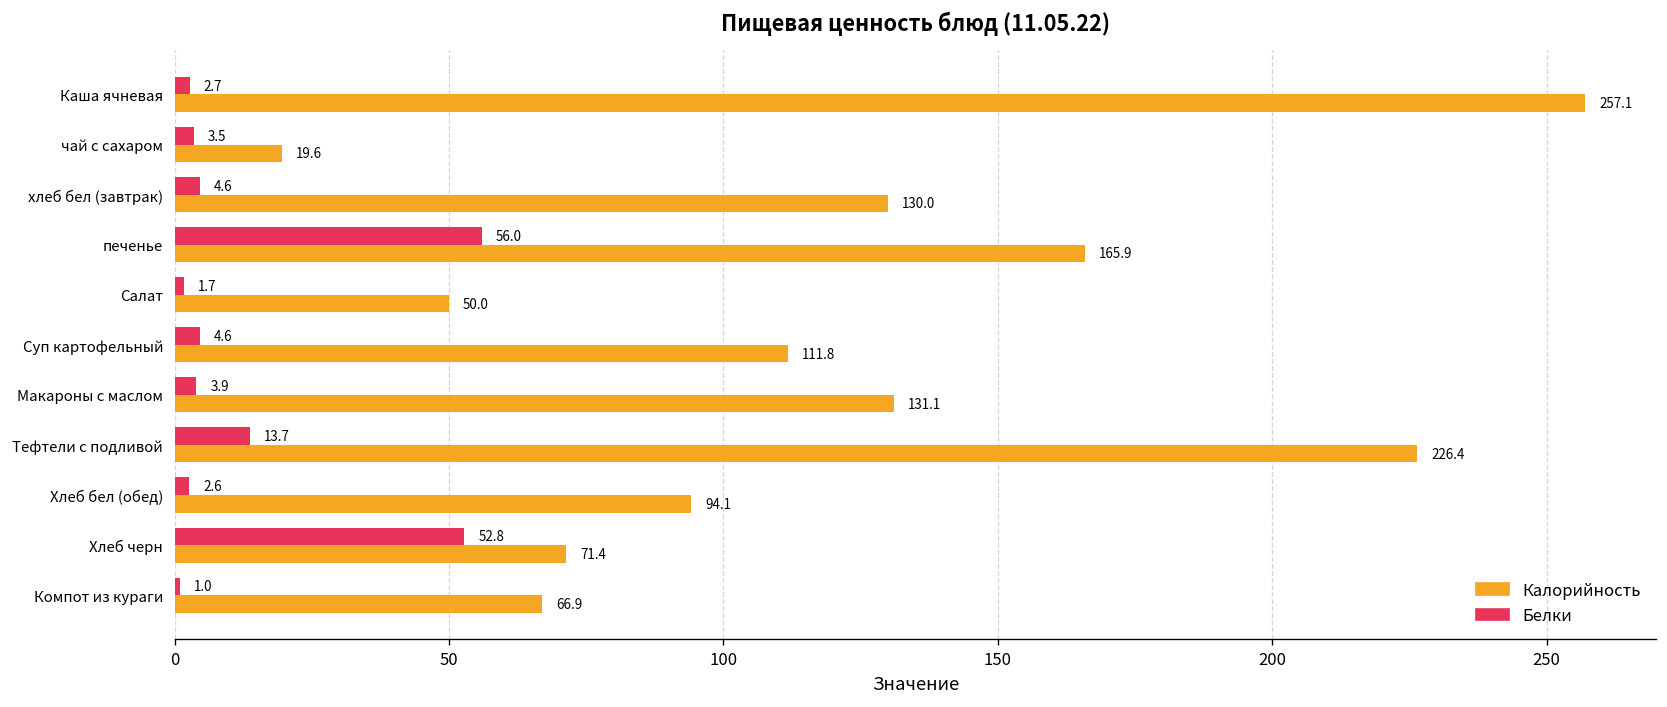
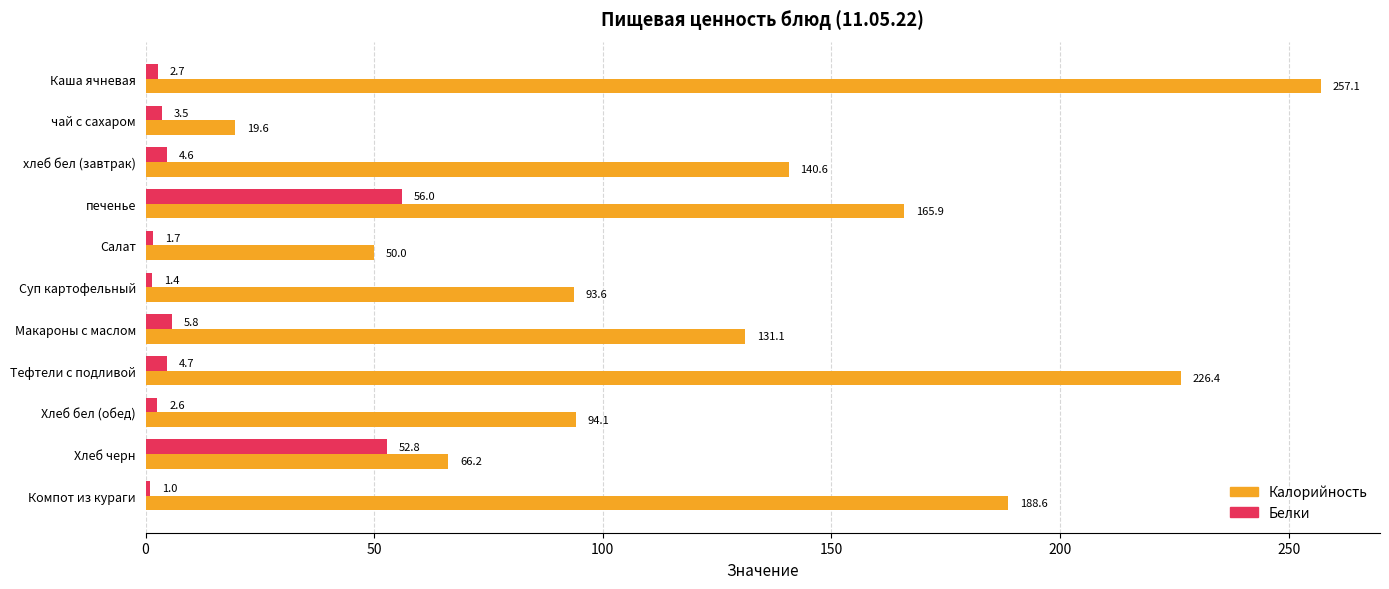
  {
    "Калорийность": {
      "Каша ячневая": 257.1,
      "чай с сахаром": 19.6,
-     "хлеб бел (завтрак)": 130.0,
+     "хлеб бел (завтрак)": 140.6,
      "печенье": 165.9,
      "Салат": 50.0,
-     "Суп картофельный": 111.8,
+     "Суп картофельный": 93.6,
      "Макароны с маслом": 131.1,
      "Тефтели с подливой": 226.4,
      "Хлеб бел (обед)": 94.1,
-     "Хлеб черн": 71.4,
-     "Компот из кураги": 66.9
+     "Хлеб черн": 66.2,
+     "Компот из кураги": 188.6
    },
    "Белки": {
      "Каша ячневая": 2.7,
      "чай с сахаром": 3.5,
      "хлеб бел (завтрак)": 4.6,
      "печенье": 56.0,
      "Салат": 1.7,
-     "Суп картофельный": 4.6,
-     "Макароны с маслом": 3.9,
-     "Тефтели с подливой": 13.7,
+     "Суп картофельный": 1.4,
+     "Макароны с маслом": 5.8,
+     "Тефтели с подливой": 4.7,
      "Хлеб бел (обед)": 2.6,
      "Хлеб черн": 52.8,
      "Компот из кураги": 1.0
    }
  }
